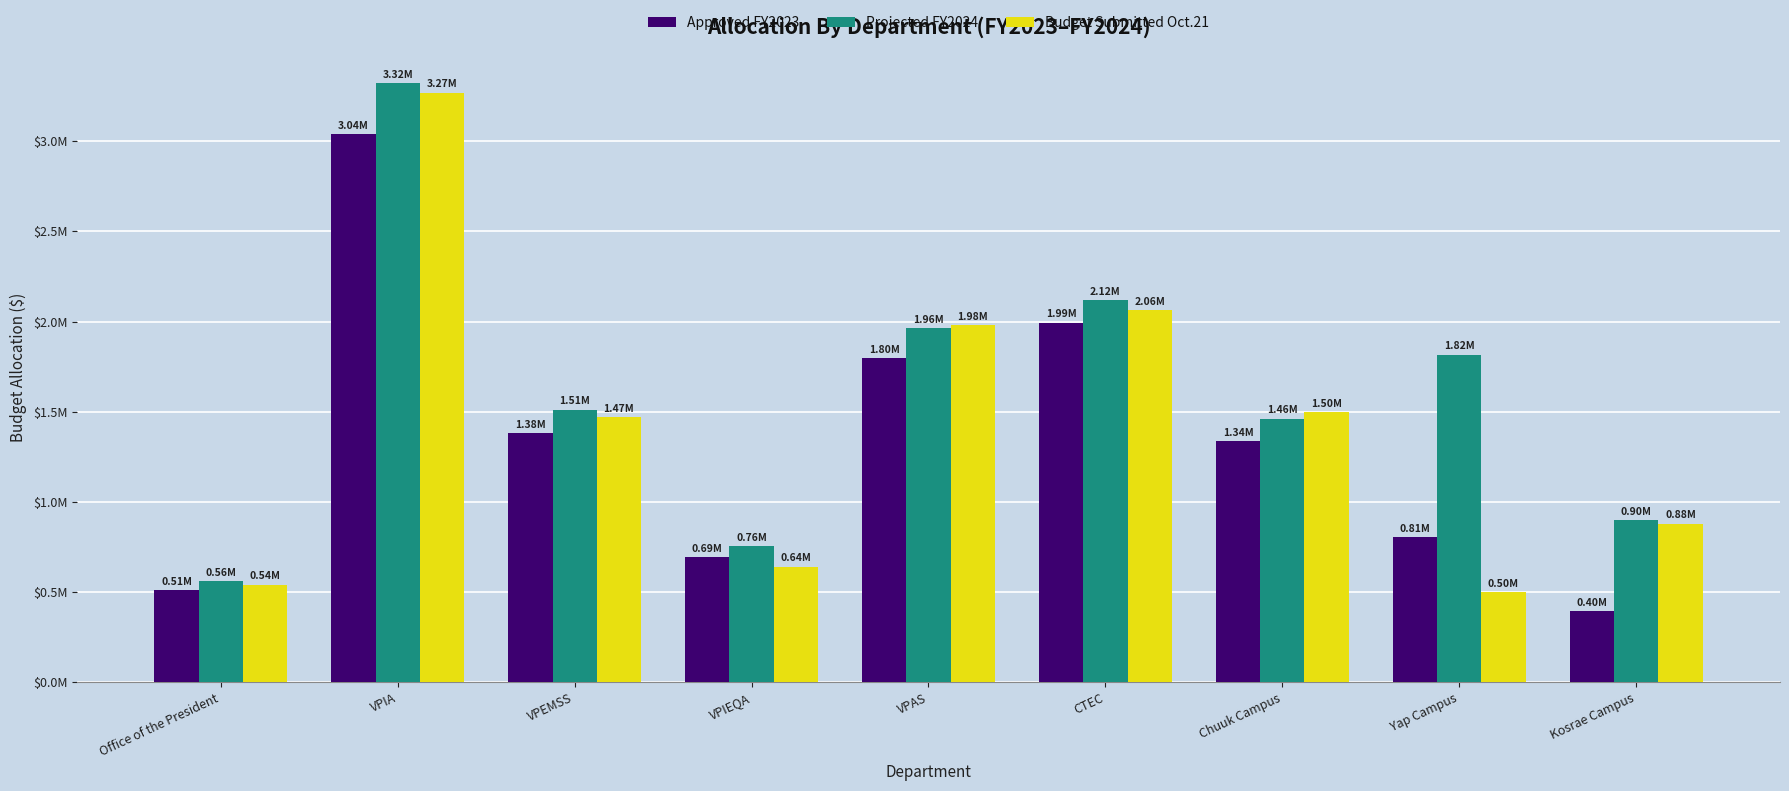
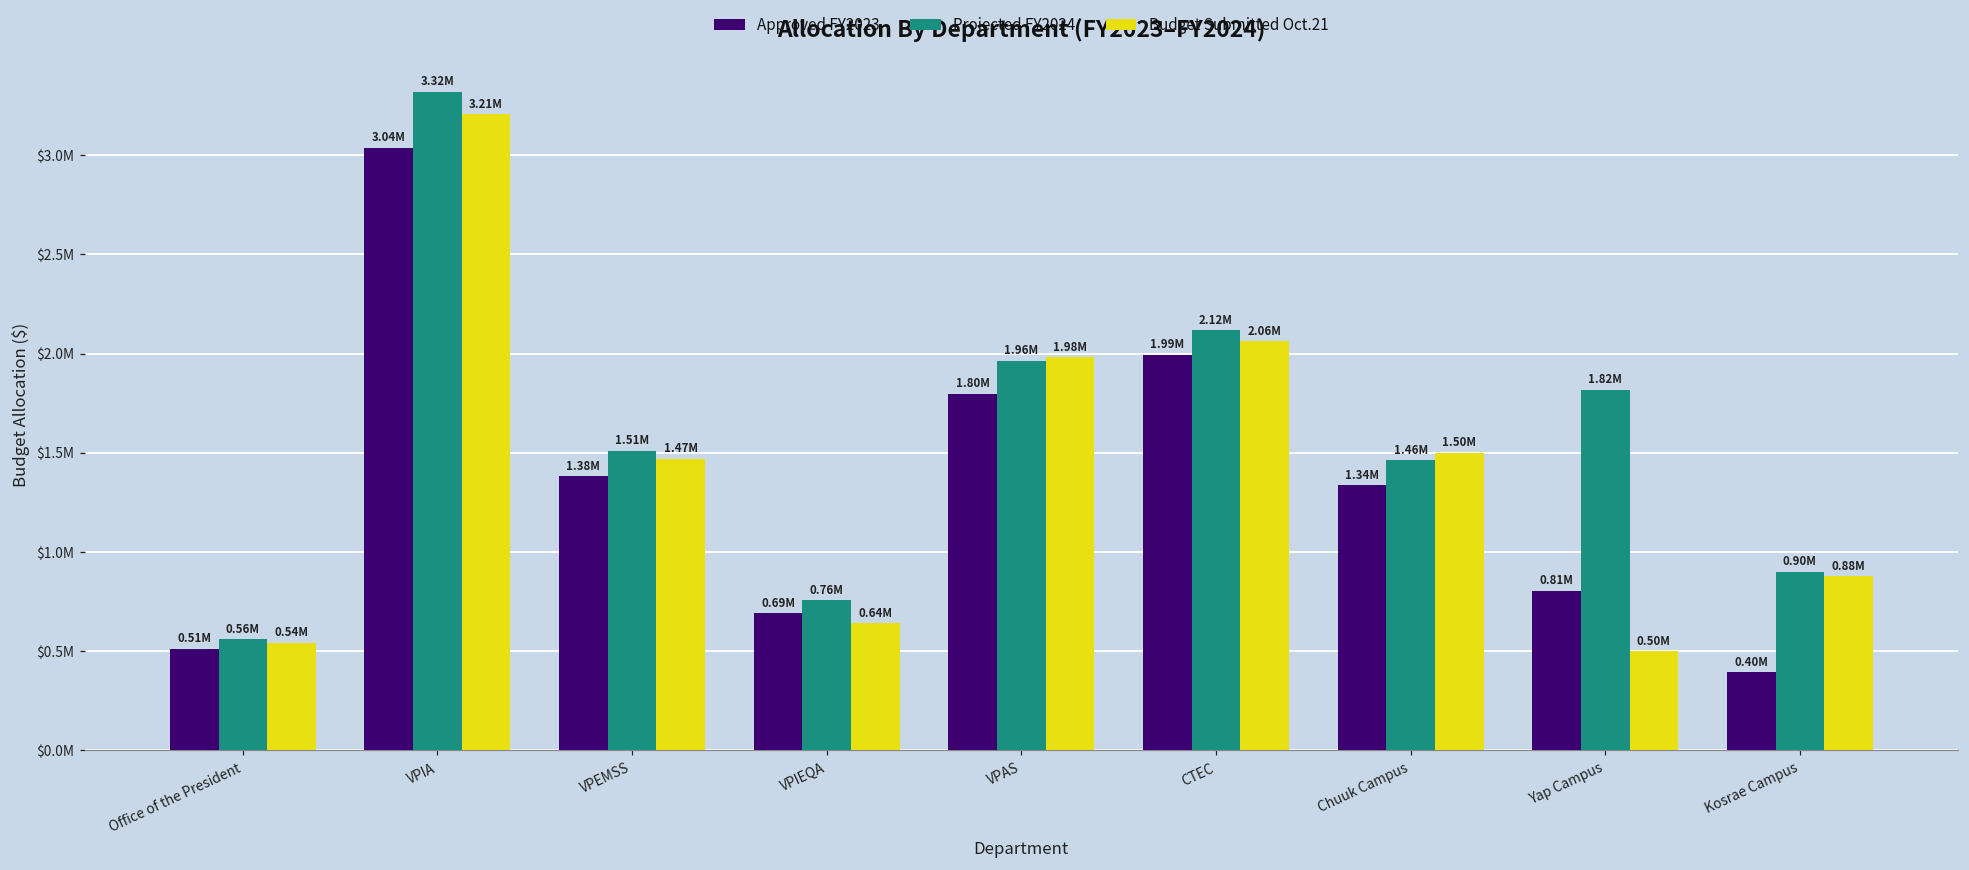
  {
    "Approved FY2023": {
      "Office of the President": "0.51M",
      "VPIA": "3.04M",
      "VPEMSS": "1.38M",
      "VPIEQA": "0.69M",
      "VPAS": "1.80M",
      "CTEC": "1.99M",
      "Chuuk Campus": "1.34M",
      "Yap Campus": "0.81M",
      "Kosrae Campus": "0.40M"
    },
    "Projected FY2024": {
      "Office of the President": "0.56M",
      "VPIA": "3.32M",
      "VPEMSS": "1.51M",
      "VPIEQA": "0.76M",
      "VPAS": "1.96M",
      "CTEC": "2.12M",
      "Chuuk Campus": "1.46M",
      "Yap Campus": "1.82M",
      "Kosrae Campus": "0.90M"
    },
    "Budget Submitted Oct.21": {
      "Office of the President": "0.54M",
-     "VPIA": "3.27M",
+     "VPIA": "3.21M",
      "VPEMSS": "1.47M",
      "VPIEQA": "0.64M",
      "VPAS": "1.98M",
      "CTEC": "2.06M",
      "Chuuk Campus": "1.50M",
      "Yap Campus": "0.50M",
      "Kosrae Campus": "0.88M"
    }
  }
